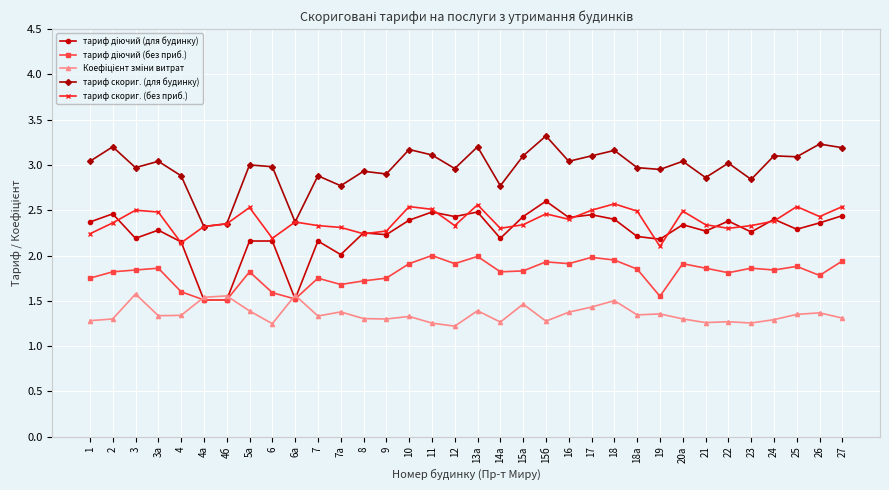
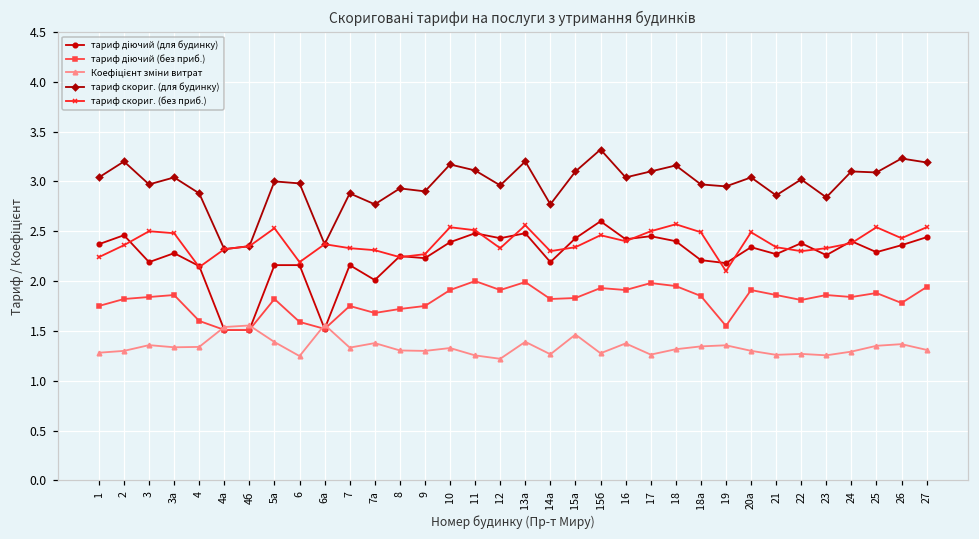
  {
    "Коефіцієнт зміни витрат": {
      "1": 1.3,
      "2": 1.3,
-     "3": 1.6,
+     "3": 1.4,
      "3а": 1.3,
      "4": 1.3,
      "4а": 1.5,
      "4б": 1.6,
      "5а": 1.4,
      "6": 1.2,
      "6а": 1.6,
      "7": 1.3,
      "7а": 1.4,
      "8": 1.3,
      "9": 1.3,
      "10": 1.3,
      "11": 1.3,
      "12": 1.2,
      "13а": 1.4,
      "14а": 1.3,
      "15а": 1.5,
      "15б": 1.3,
      "16": 1.4,
-     "17": 1.4,
-     "18": 1.5,
+     "17": 1.3,
+     "18": 1.3,
      "18а": 1.3,
      "19": 1.4,
      "20а": 1.3,
      "21": 1.3,
      "22": 1.3,
      "23": 1.3,
      "24": 1.3,
      "25": 1.4,
      "26": 1.4,
      "27": 1.3
    }
  }
